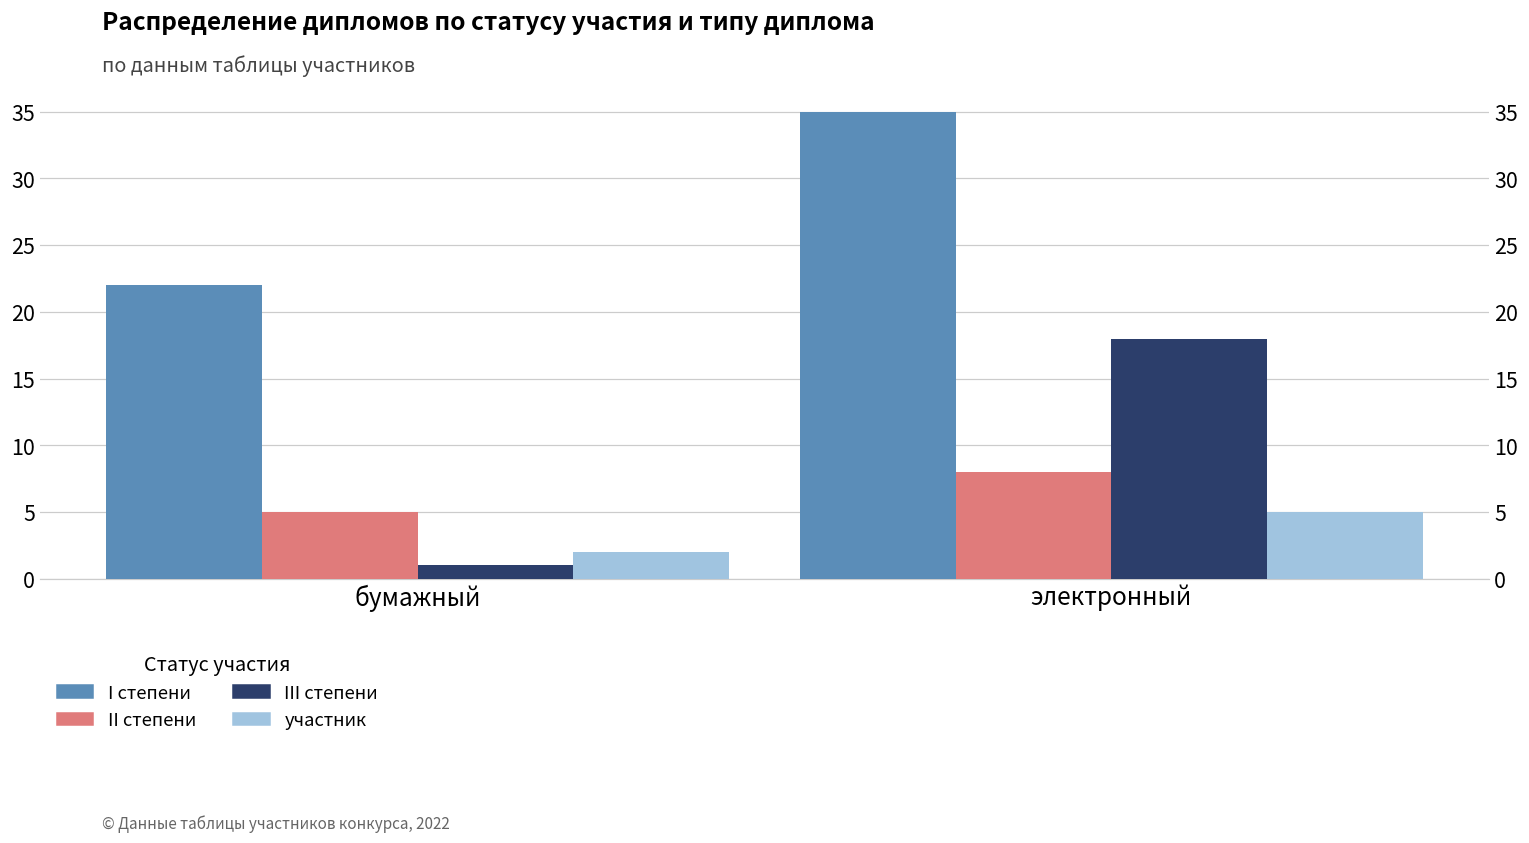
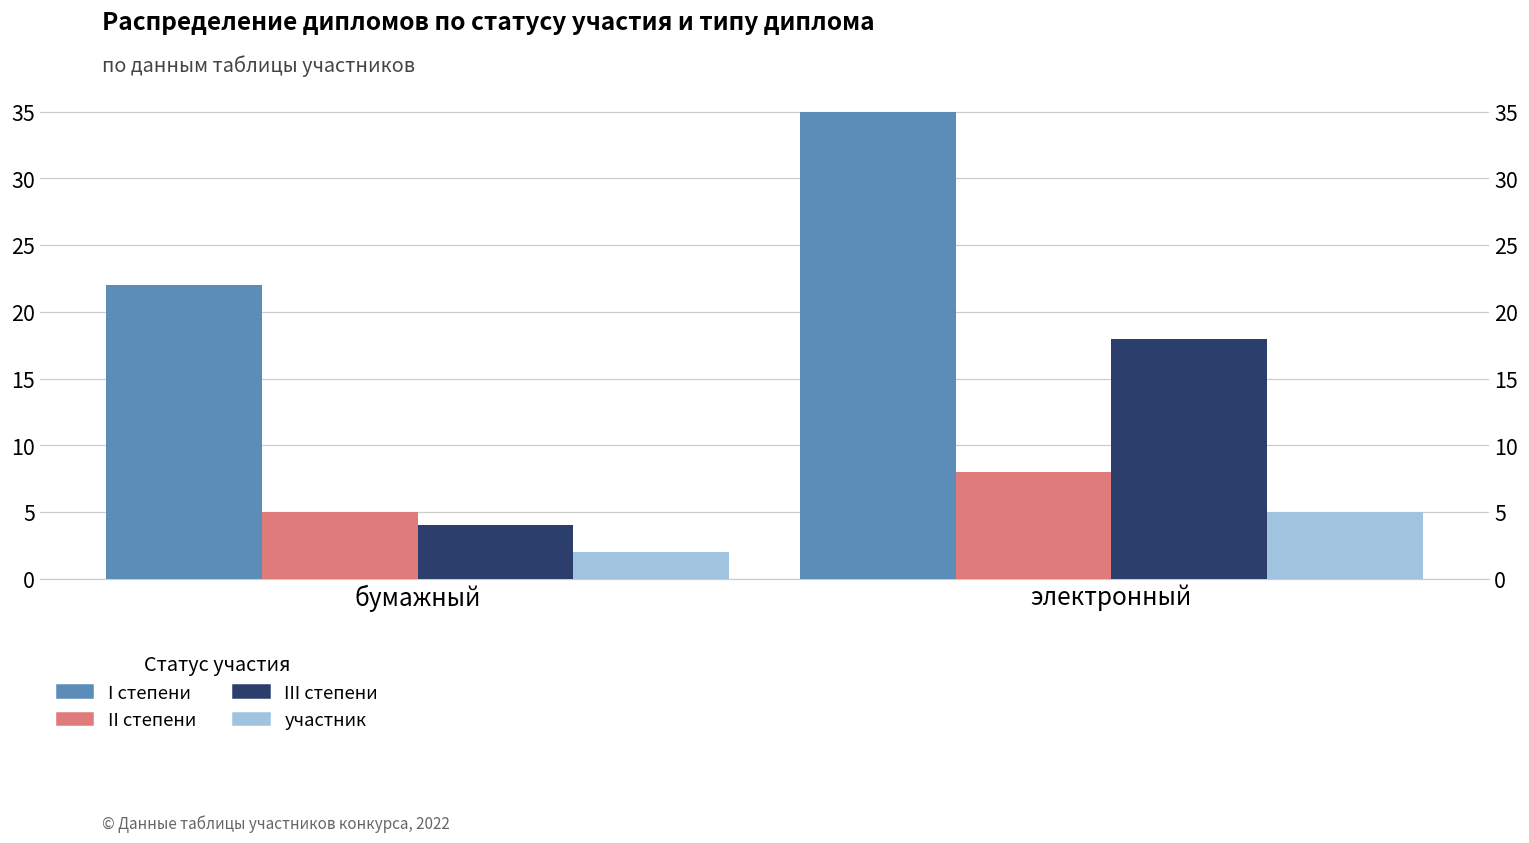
  {
    "I степени": {
      "бумажный": 22,
      "электронный": 35
    },
    "II степени": {
      "бумажный": 5,
      "электронный": 8
    },
    "III степени": {
-     "бумажный": 1,
+     "бумажный": 4,
      "электронный": 18
    },
    "участник": {
      "бумажный": 2,
      "электронный": 5
    }
  }
